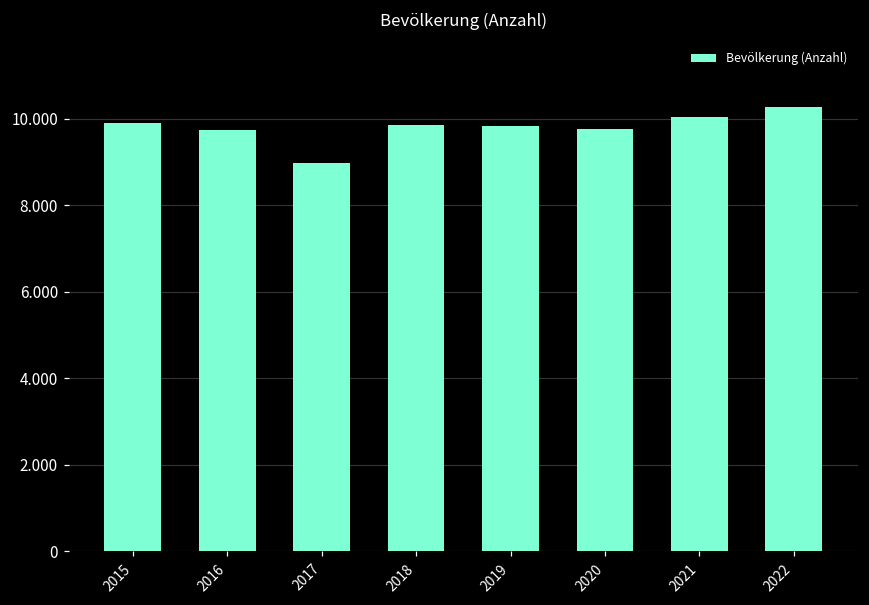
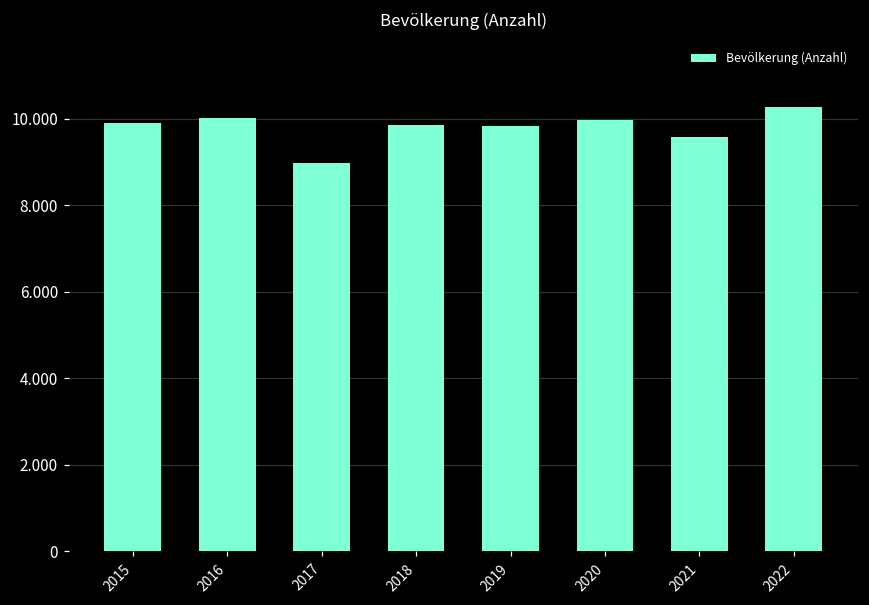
  {
    "2015": 9.9,
-   "2016": 9.7,
+   "2016": 10.0,
    "2017": 9.0,
    "2018": 9.9,
    "2019": 9.8,
-   "2020": 9.8,
-   "2021": 10.0,
+   "2020": 10.0,
+   "2021": 9.6,
    "2022": 10.3
  }
